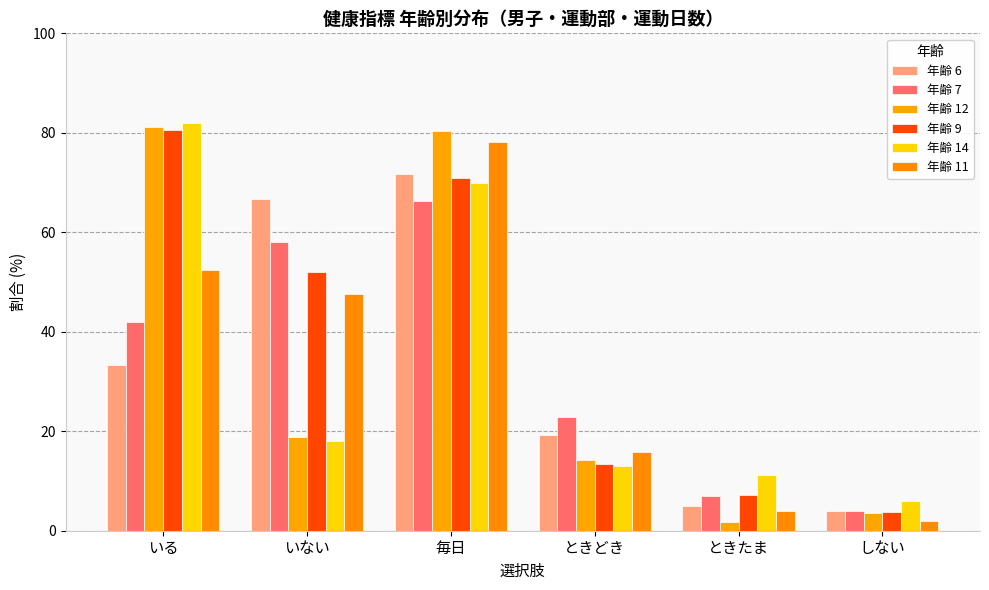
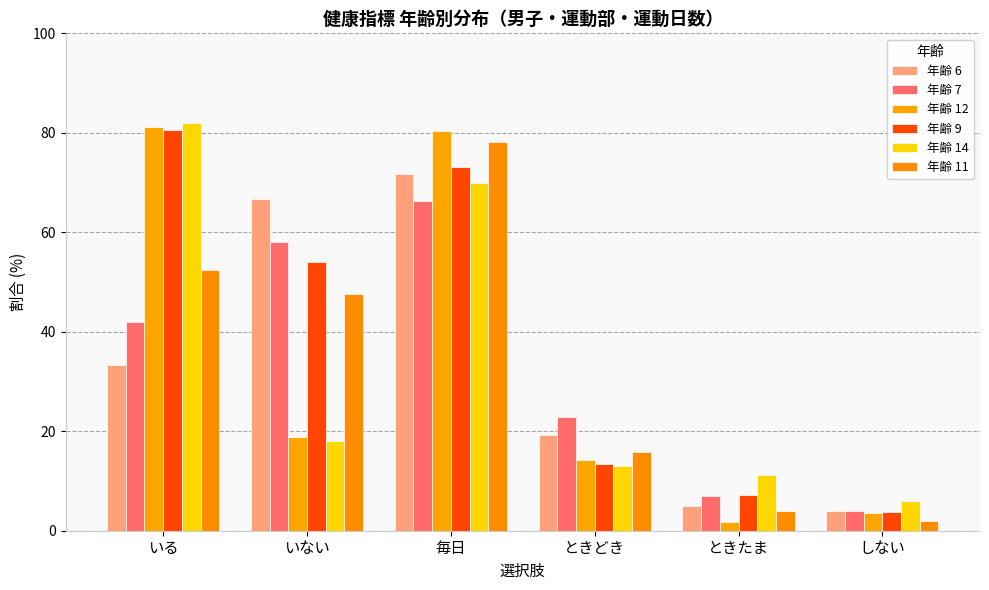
  {
    "年齢 9": {
      "いる": 81,
-     "いない": 52,
-     "毎日": 71,
+     "いない": 54,
+     "毎日": 73,
      "ときどき": 13,
      "ときたま": 7,
      "しない": 4
    }
  }
